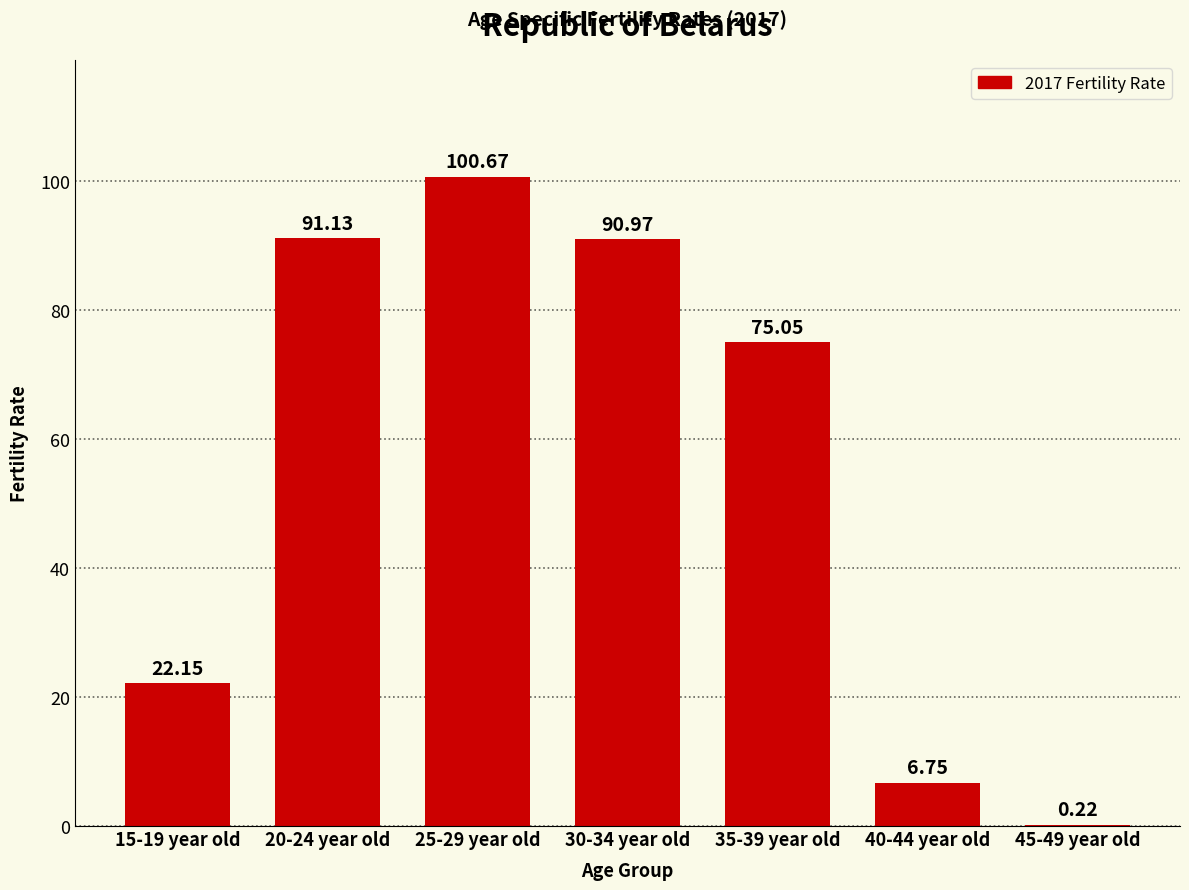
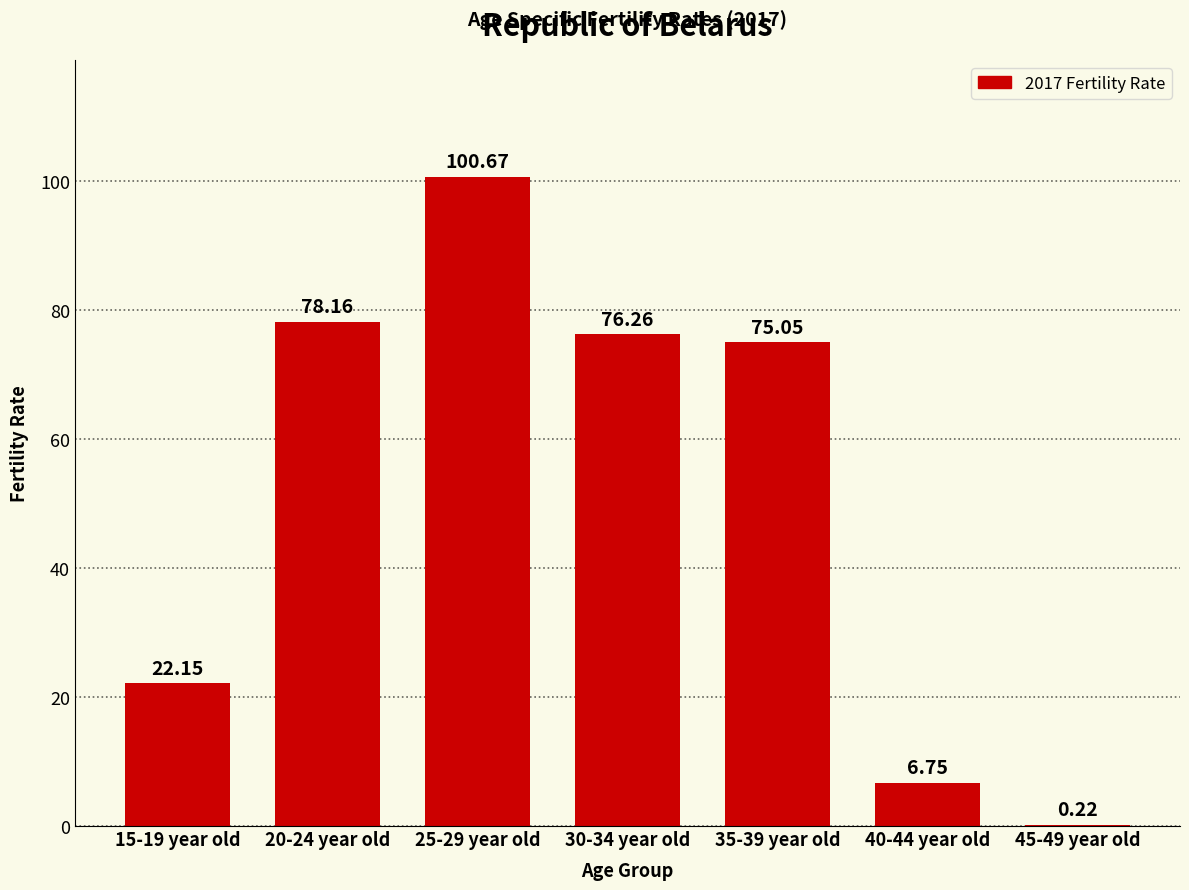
  {
    "15-19 year old": 22.15,
-   "20-24 year old": 91.13,
+   "20-24 year old": 78.16,
    "25-29 year old": 100.67,
-   "30-34 year old": 90.97,
+   "30-34 year old": 76.26,
    "35-39 year old": 75.05,
    "40-44 year old": 6.75,
    "45-49 year old": 0.22
  }
